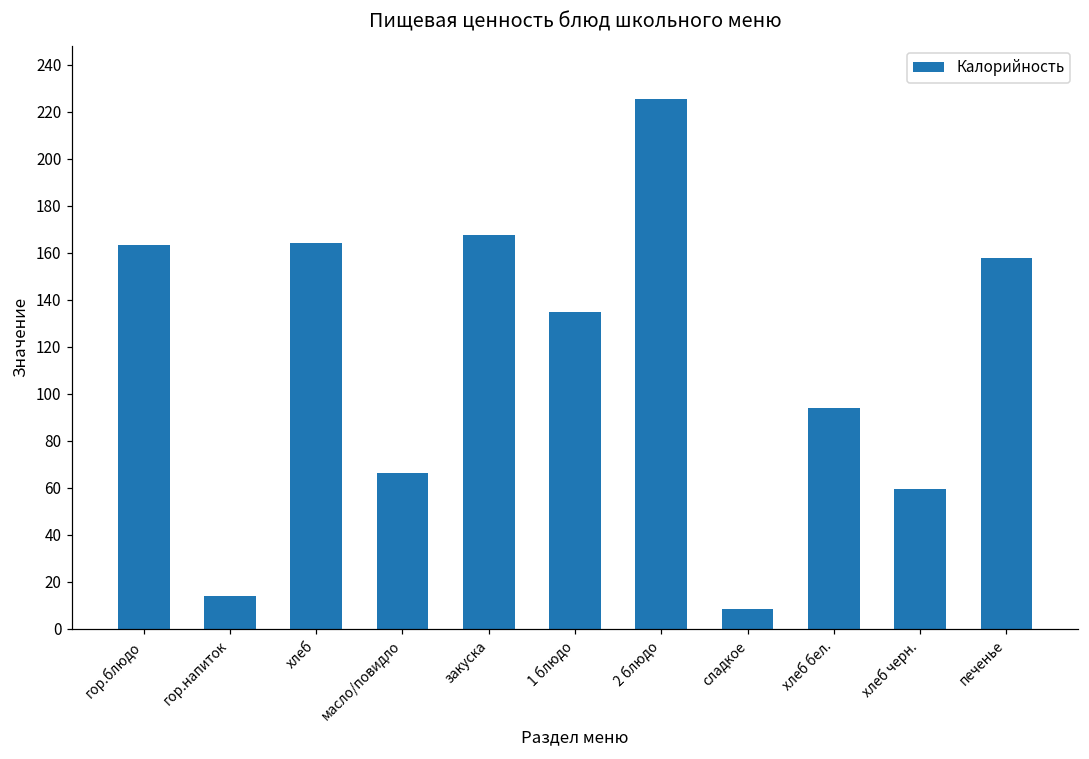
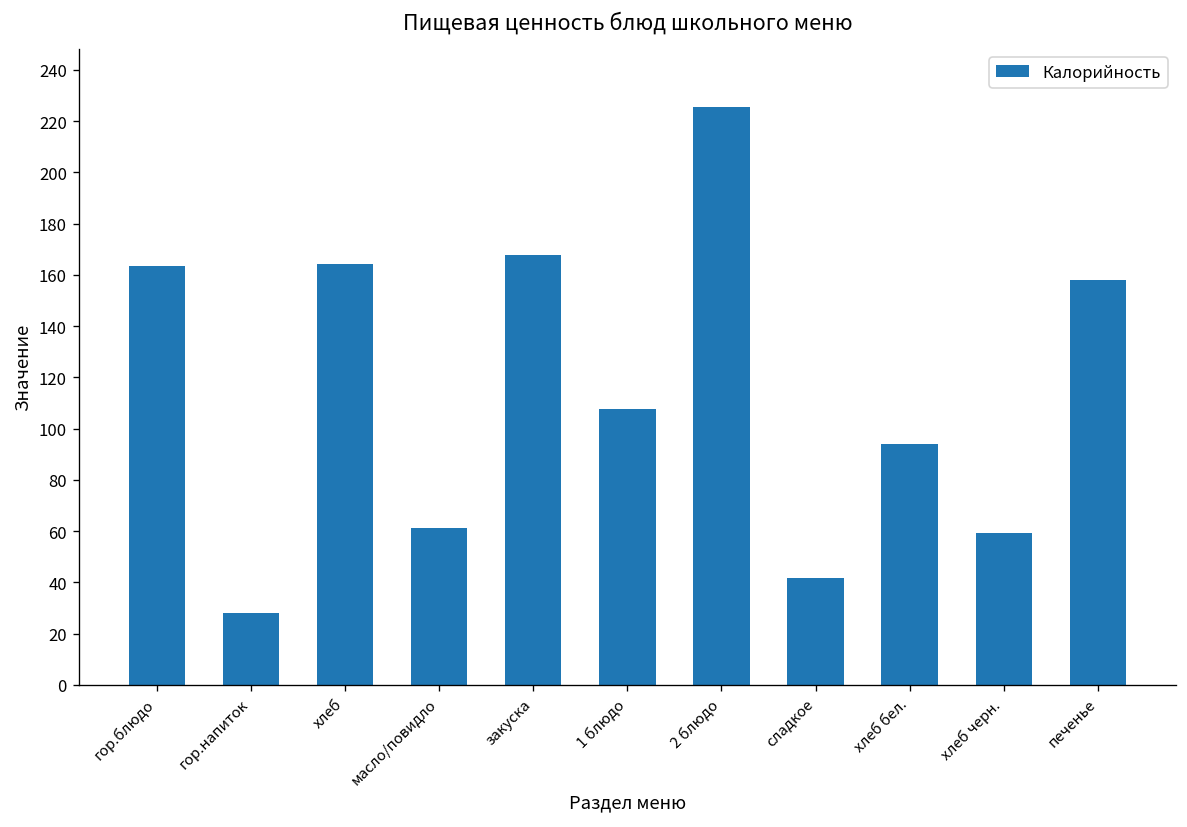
  {
    "гор.блюдо": 164,
-   "гор.напиток": 14,
+   "гор.напиток": 28,
    "хлеб": 164,
-   "масло/повидло": 66,
+   "масло/повидло": 61,
    "закуска": 168,
-   "1 блюдо": 135,
+   "1 блюдо": 108,
    "2 блюдо": 226,
-   "сладкое": 8,
+   "сладкое": 42,
    "хлеб бел.": 94,
    "хлеб черн.": 59,
    "печенье": 158
  }
